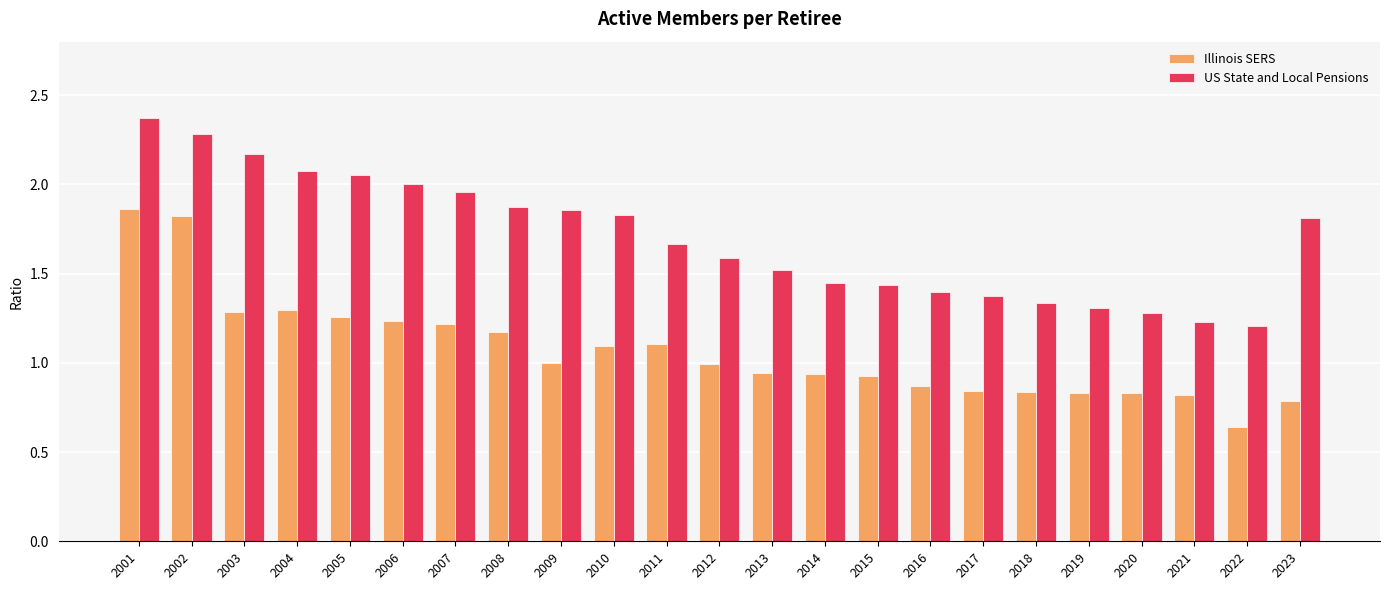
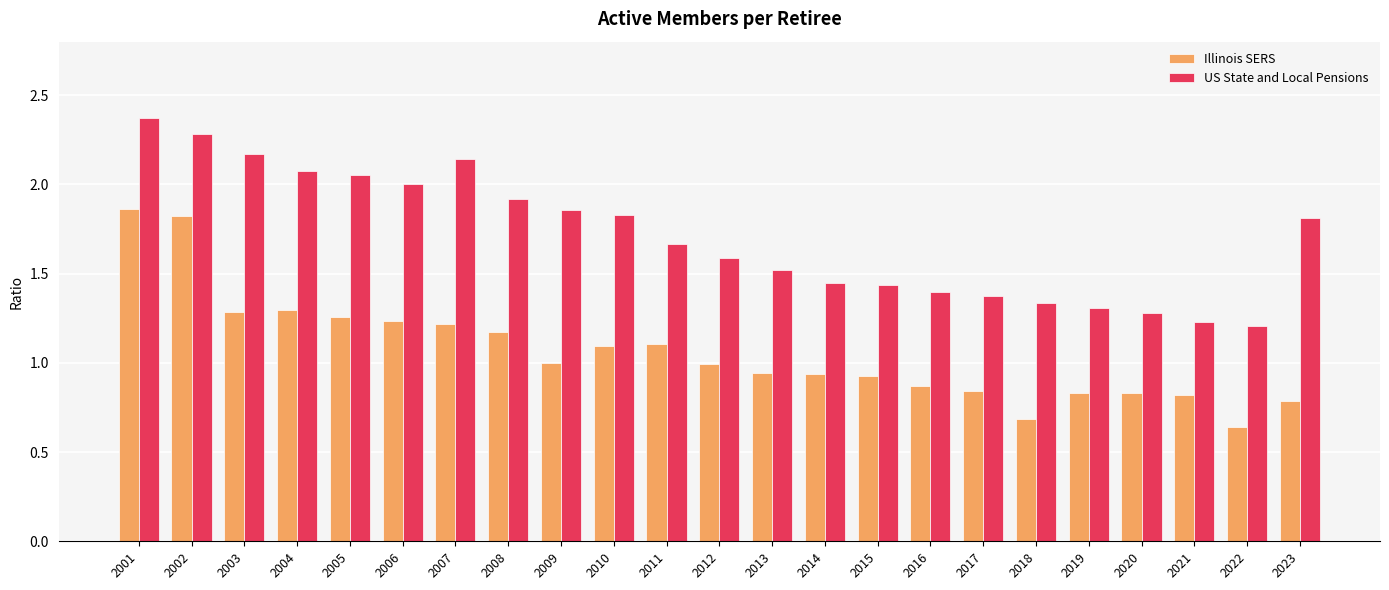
  {
    "Illinois SERS": {
      "2001": 1.86,
      "2002": 1.82,
      "2003": 1.28,
      "2004": 1.30,
      "2005": 1.26,
      "2006": 1.23,
      "2007": 1.22,
      "2008": 1.17,
      "2009": 1.00,
      "2010": 1.09,
      "2011": 1.11,
      "2012": 0.99,
      "2013": 0.94,
      "2014": 0.94,
      "2015": 0.93,
      "2016": 0.87,
      "2017": 0.84,
-     "2018": 0.84,
+     "2018": 0.68,
      "2019": 0.83,
      "2020": 0.83,
      "2021": 0.82,
      "2022": 0.64,
      "2023": 0.79
    },
    "US State and Local Pensions": {
      "2001": 2.37,
      "2002": 2.28,
      "2003": 2.17,
      "2004": 2.07,
      "2005": 2.05,
      "2006": 2.00,
-     "2007": 1.96,
-     "2008": 1.87,
+     "2007": 2.14,
+     "2008": 1.92,
      "2009": 1.86,
      "2010": 1.83,
      "2011": 1.67,
      "2012": 1.59,
      "2013": 1.52,
      "2014": 1.45,
      "2015": 1.44,
      "2016": 1.40,
      "2017": 1.37,
      "2018": 1.34,
      "2019": 1.31,
      "2020": 1.28,
      "2021": 1.23,
      "2022": 1.21,
      "2023": 1.81
    }
  }
